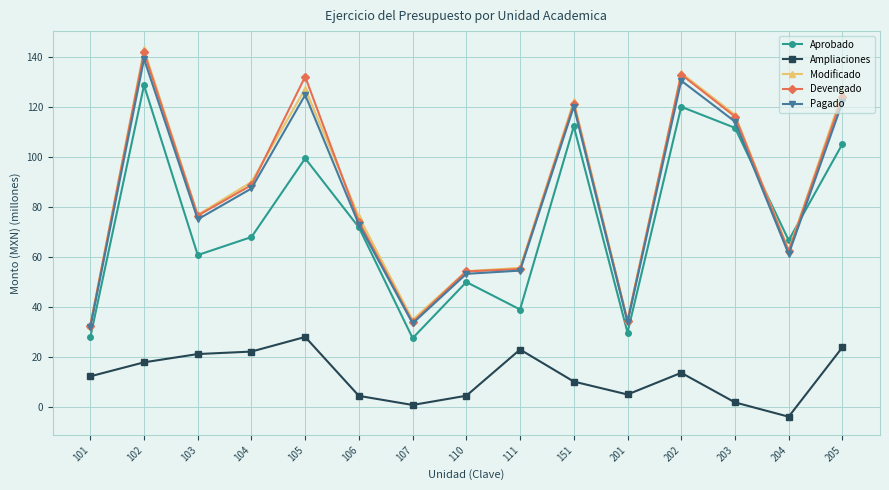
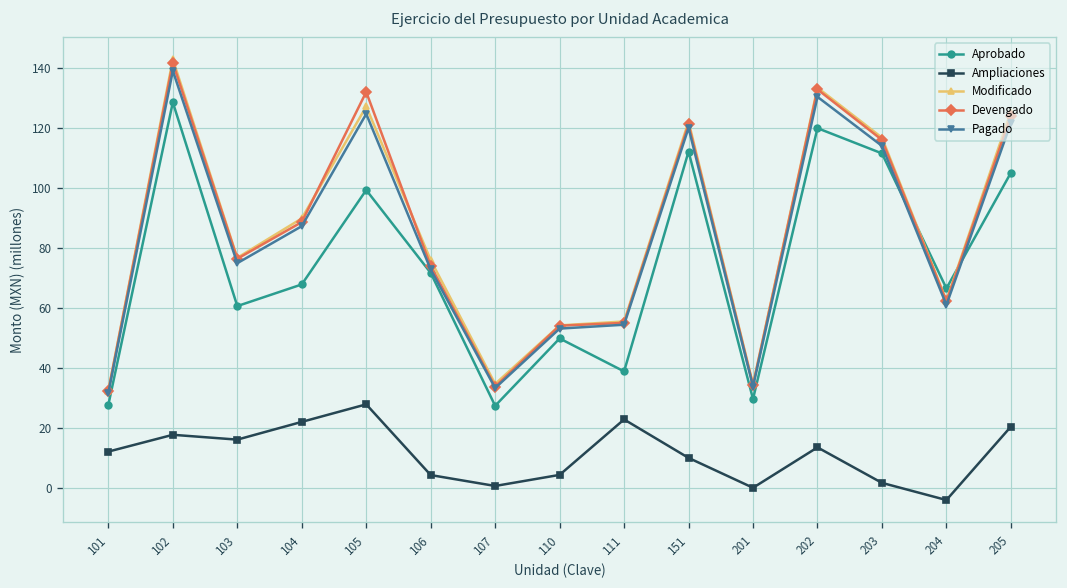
  {
    "Ampliaciones": {
      "101": 12,
      "102": 18,
-     "103": 21,
+     "103": 16,
      "104": 22,
      "105": 28,
      "106": 4,
      "107": 1,
      "110": 4,
      "111": 23,
      "151": 10,
-     "201": 5,
+     "201": 0,
      "202": 14,
      "203": 2,
      "204": -4,
-     "205": 24
+     "205": 20
    },
    "Modificado": {
      "102": 143,
      "104": 90,
      "105": 127,
      "106": 76
    },
    "Devengado": {
      "102": 142,
      "104": 89,
      "105": 132,
      "106": 74
    }
  }
